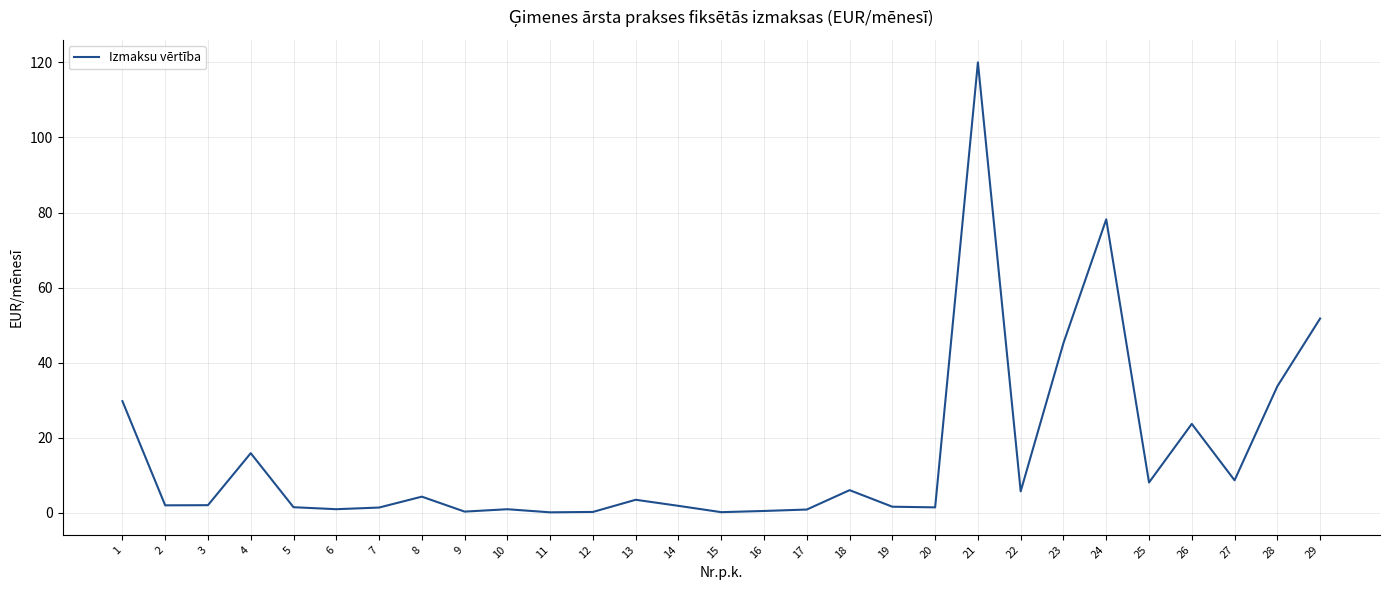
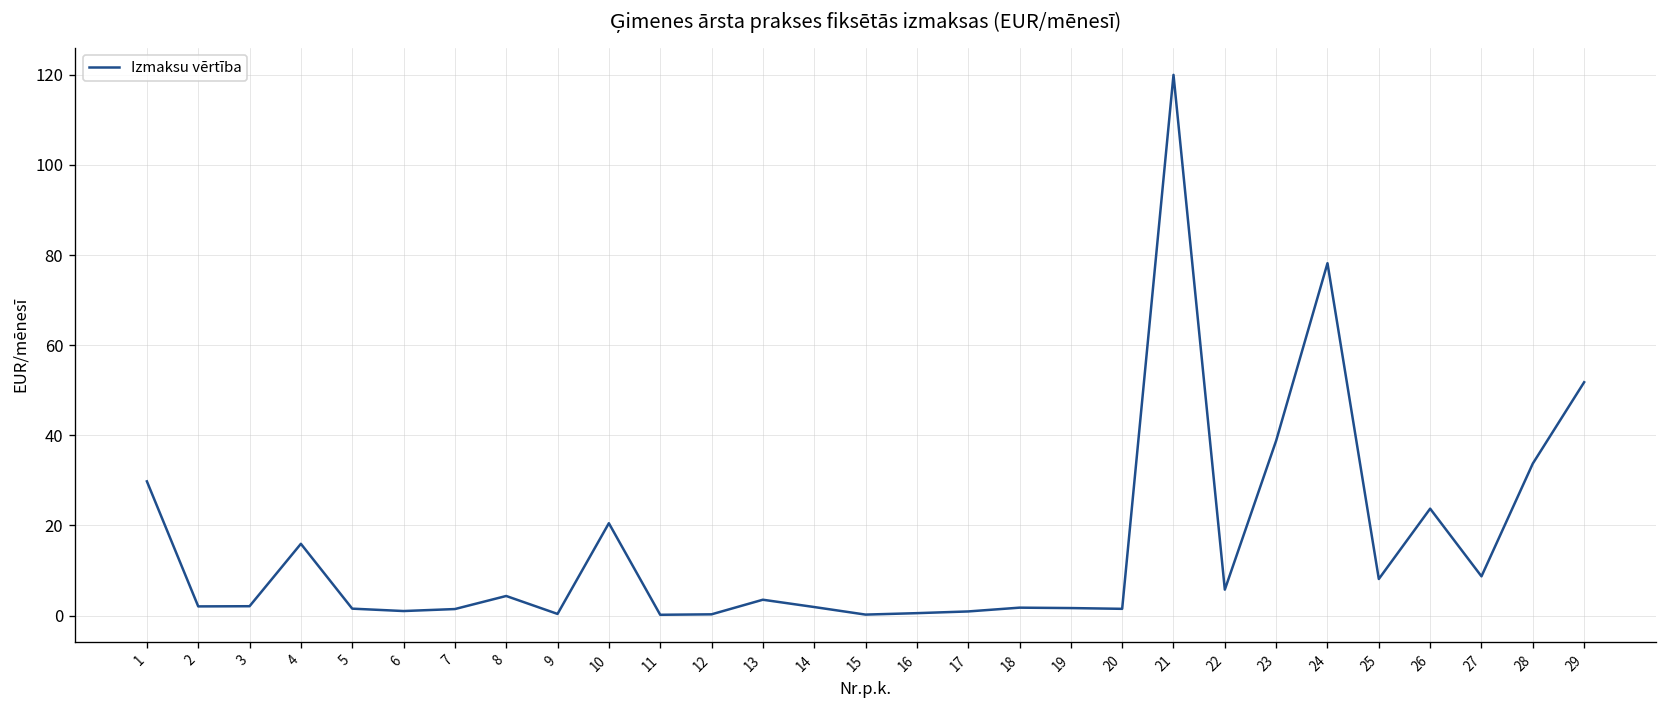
  {
    "1": 30,
    "2": 2,
    "3": 2,
    "4": 16,
    "5": 2,
    "6": 1,
    "7": 1,
    "8": 4,
    "9": 0,
-   "10": 1,
+   "10": 21,
    "11": 0,
    "12": 0,
    "13": 4,
    "14": 2,
    "15": 0,
    "16": 1,
    "17": 1,
-   "18": 6,
+   "18": 2,
    "19": 2,
    "20": 2,
    "21": 120,
    "22": 6,
-   "23": 45,
+   "23": 39,
    "24": 78,
    "25": 8,
    "26": 24,
    "27": 9,
    "28": 34,
    "29": 52
  }
